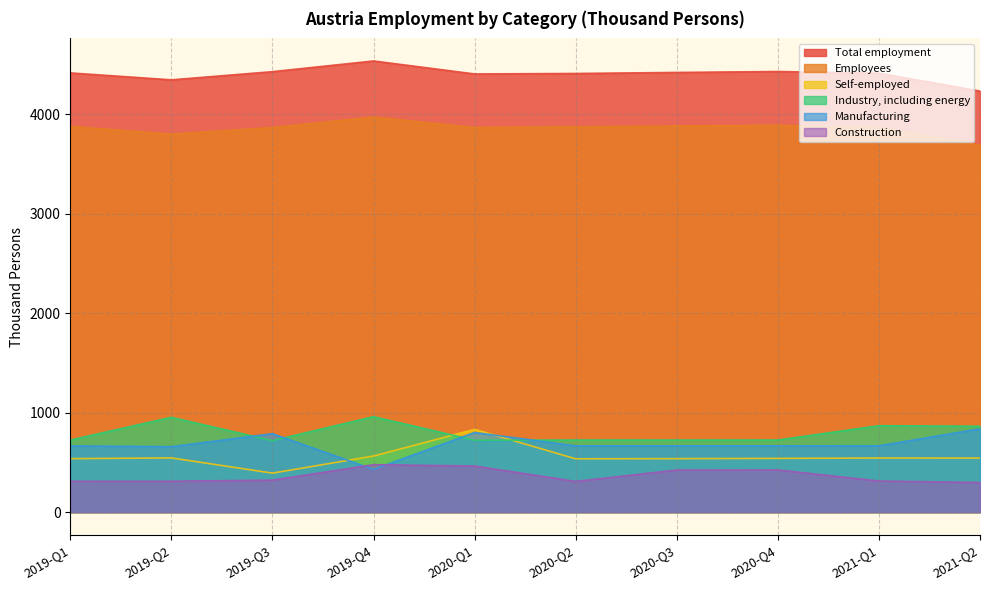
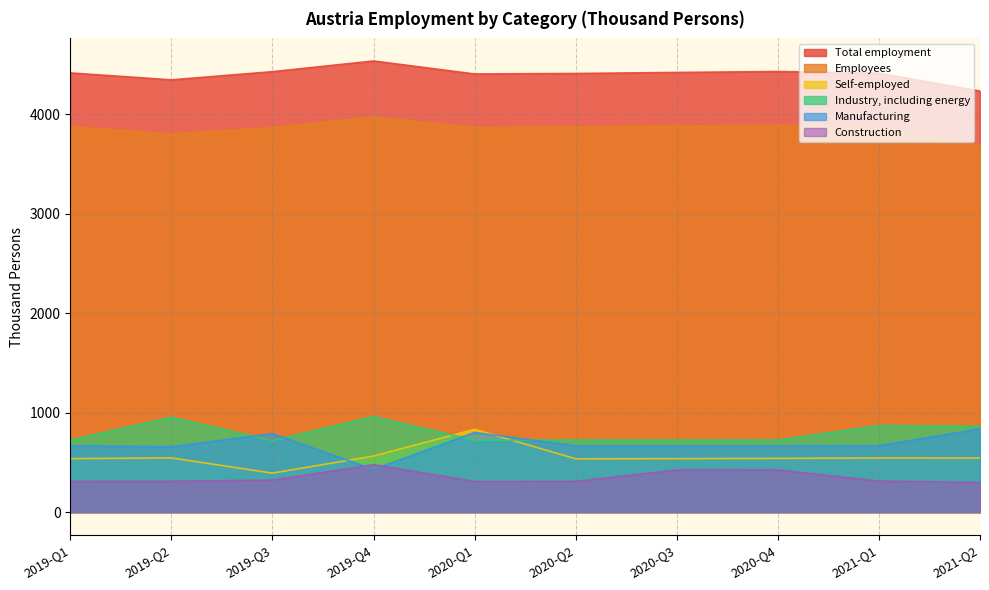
  {
    "Self-employed": {
      "2019-Q1": 500,
      "2019-Q2": 500,
      "2019-Q3": 400,
      "2019-Q4": 600,
      "2020-Q1": 800,
      "2020-Q2": 500,
      "2020-Q3": 500,
      "2020-Q4": 500,
      "2021-Q1": 500,
      "2021-Q2": 500
    },
    "Industry, including energy": {
      "2019-Q1": 700,
      "2019-Q2": 1000,
      "2019-Q3": 700,
      "2019-Q4": 1000,
      "2020-Q1": 700,
      "2020-Q2": 700,
      "2020-Q3": 700,
      "2020-Q4": 700,
      "2021-Q1": 900,
      "2021-Q2": 900
    },
    "Manufacturing": {
      "2019-Q1": 700,
      "2019-Q2": 700,
      "2019-Q3": 800,
      "2019-Q4": 400,
      "2020-Q1": 800,
      "2020-Q2": 700,
      "2020-Q3": 700,
      "2020-Q4": 700,
      "2021-Q1": 700,
      "2021-Q2": 800
    },
    "Construction": {
      "2019-Q1": 300,
      "2019-Q2": 300,
      "2019-Q3": 300,
      "2019-Q4": 500,
-     "2020-Q1": 500,
+     "2020-Q1": 300,
      "2020-Q2": 300,
      "2020-Q3": 400,
      "2020-Q4": 400,
      "2021-Q1": 300,
      "2021-Q2": 300
    }
  }
